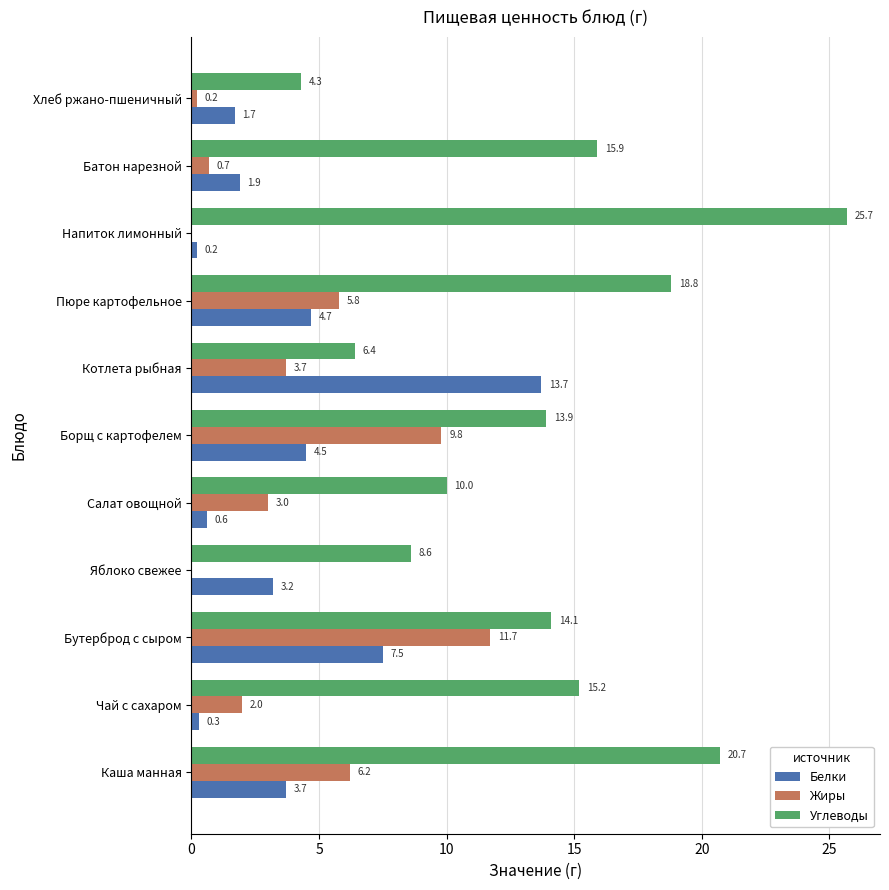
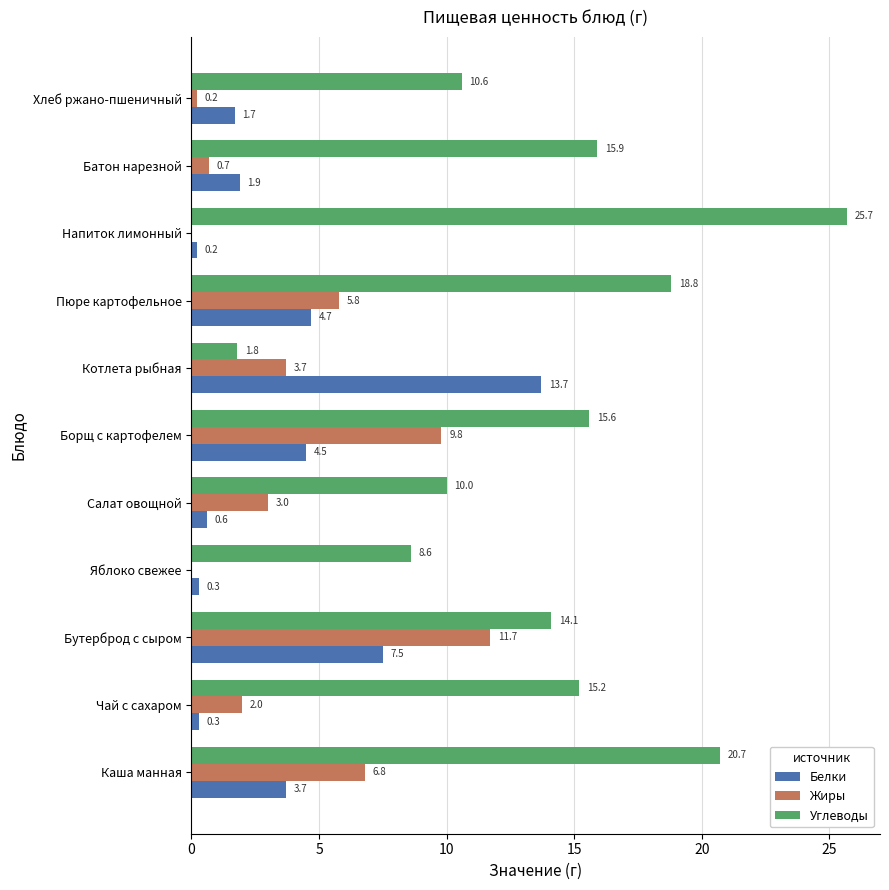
  {
    "Белки": {
      "Хлеб ржано-пшеничный": 1.7,
      "Батон нарезной": 1.9,
      "Напиток лимонный": 0.2,
      "Пюре картофельное": 4.7,
      "Котлета рыбная": 13.7,
      "Борщ с картофелем": 4.5,
      "Салат овощной": 0.6,
-     "Яблоко свежее": 3.2,
+     "Яблоко свежее": 0.3,
      "Бутерброд с сыром": 7.5,
      "Чай с сахаром": 0.3,
      "Каша манная": 3.7
    },
    "Жиры": {
      "Хлеб ржано-пшеничный": 0.2,
      "Батон нарезной": 0.7,
      "Пюре картофельное": 5.8,
      "Котлета рыбная": 3.7,
      "Борщ с картофелем": 9.8,
      "Салат овощной": 3.0,
      "Бутерброд с сыром": 11.7,
      "Чай с сахаром": 2.0,
-     "Каша манная": 6.2
+     "Каша манная": 6.8
    },
    "Углеводы": {
-     "Хлеб ржано-пшеничный": 4.3,
+     "Хлеб ржано-пшеничный": 10.6,
      "Батон нарезной": 15.9,
      "Напиток лимонный": 25.7,
      "Пюре картофельное": 18.8,
-     "Котлета рыбная": 6.4,
-     "Борщ с картофелем": 13.9,
+     "Котлета рыбная": 1.8,
+     "Борщ с картофелем": 15.6,
      "Салат овощной": 10.0,
      "Яблоко свежее": 8.6,
      "Бутерброд с сыром": 14.1,
      "Чай с сахаром": 15.2,
      "Каша манная": 20.7
    }
  }
